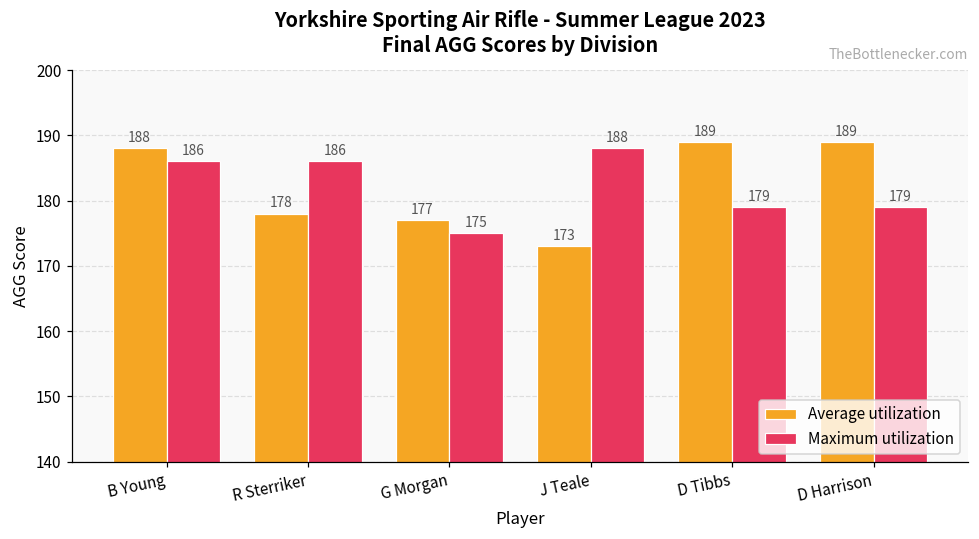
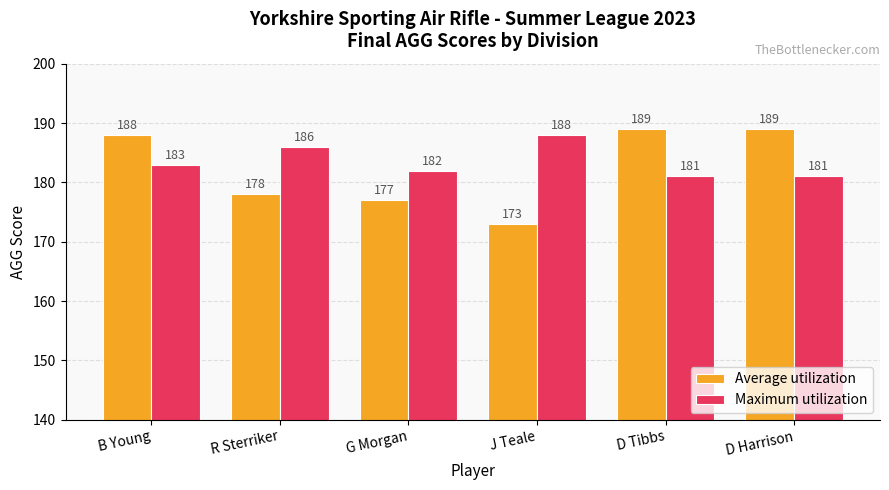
  {
    "Average utilization": {
      "B Young": 188,
      "R Sterriker": 178,
      "G Morgan": 177,
      "J Teale": 173,
      "D Tibbs": 189,
      "D Harrison": 189
    },
    "Maximum utilization": {
-     "B Young": 186,
+     "B Young": 183,
      "R Sterriker": 186,
-     "G Morgan": 175,
+     "G Morgan": 182,
      "J Teale": 188,
-     "D Tibbs": 179,
-     "D Harrison": 179
+     "D Tibbs": 181,
+     "D Harrison": 181
    }
  }
